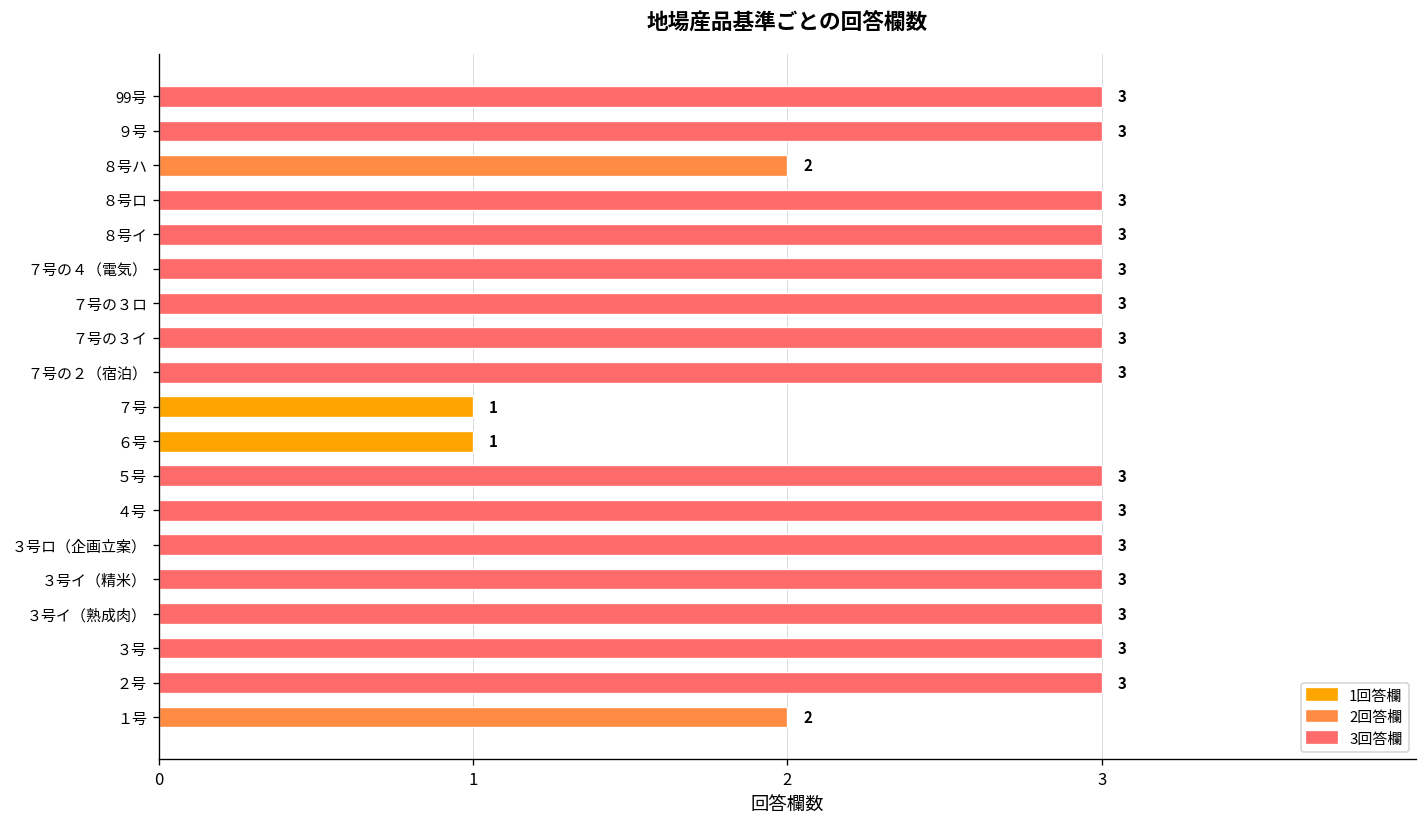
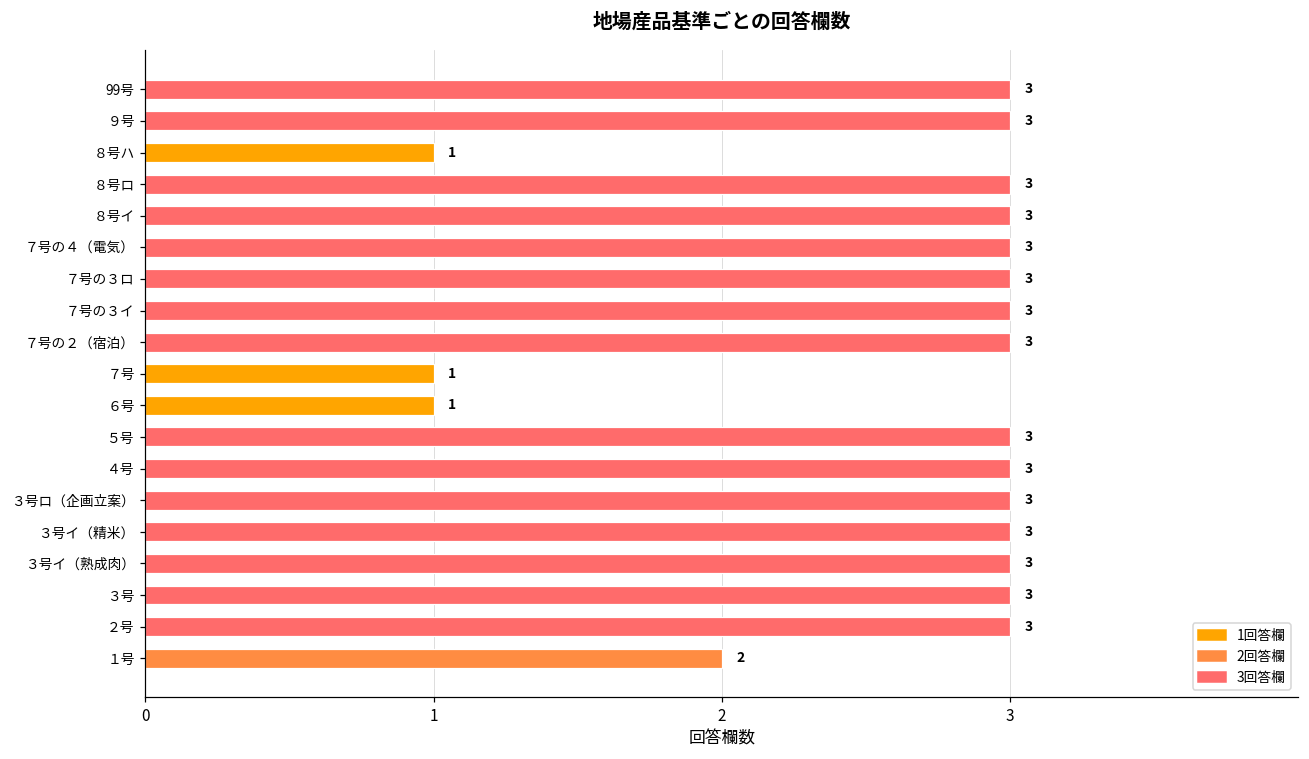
  {
    "99号": 3,
    "９号": 3,
-   "８号ハ": 2,
+   "８号ハ": 1,
    "８号ロ": 3,
    "８号イ": 3,
    "７号の４（電気）": 3,
    "７号の３ロ": 3,
    "７号の３イ": 3,
    "７号の２（宿泊）": 3,
    "７号": 1,
    "６号": 1,
    "５号": 3,
    "４号": 3,
    "３号ロ（企画立案）": 3,
    "３号イ（精米）": 3,
    "３号イ（熟成肉）": 3,
    "３号": 3,
    "２号": 3,
    "１号": 2
  }
